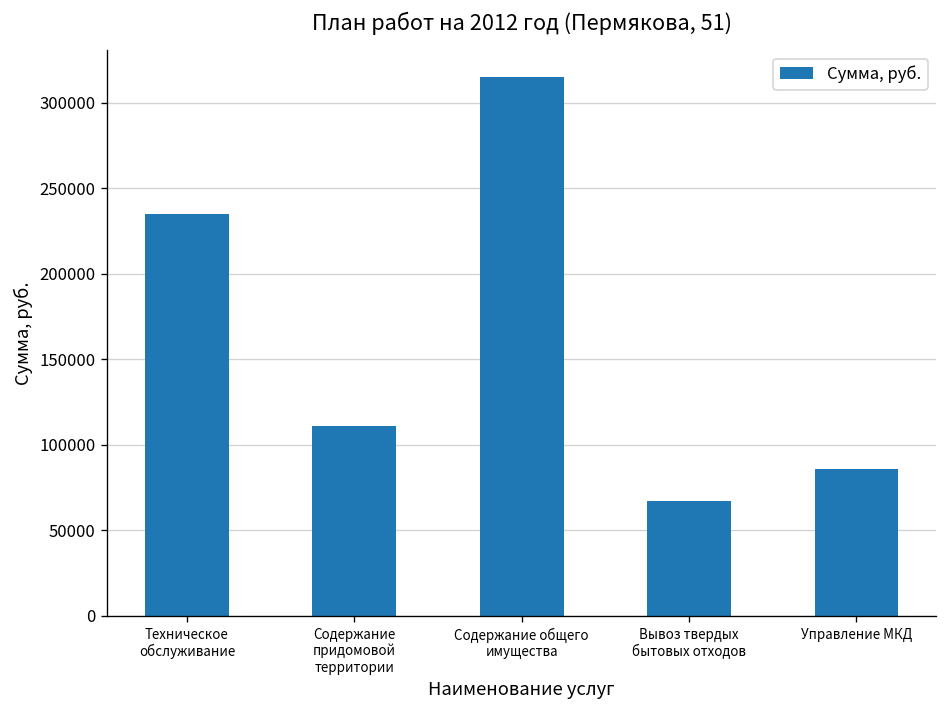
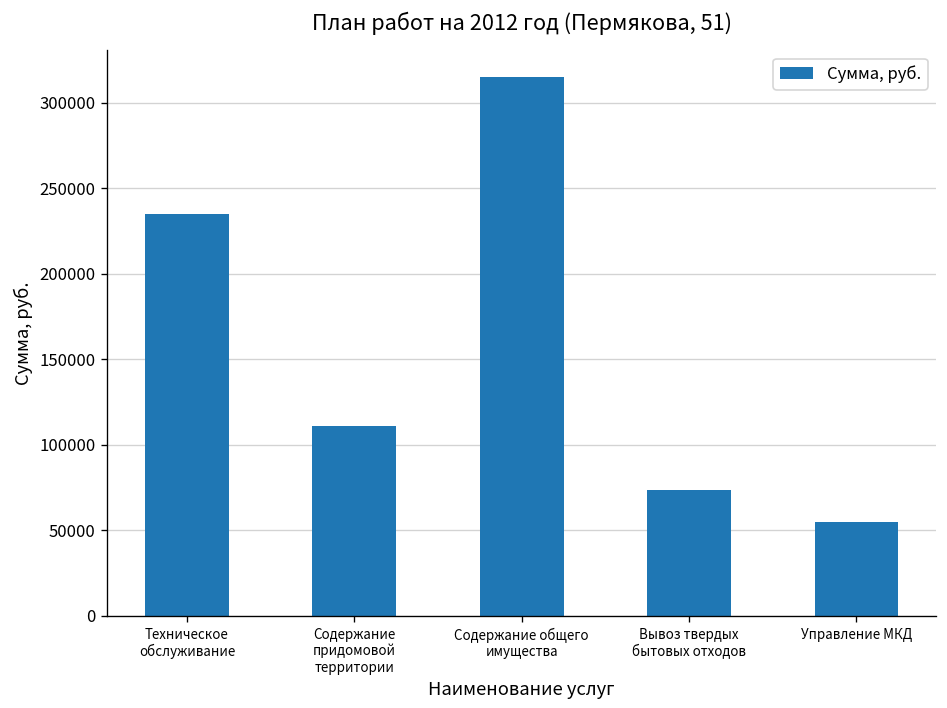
  {
    "Техническое обслуживание": 235000,
    "Содержание придомовой территории": 111000,
    "Содержание общего имущества": 315000,
-   "Вывоз твердых бытовых отходов": 67000,
-   "Управление МКД": 86000
+   "Вывоз твердых бытовых отходов": 73000,
+   "Управление МКД": 55000
  }
